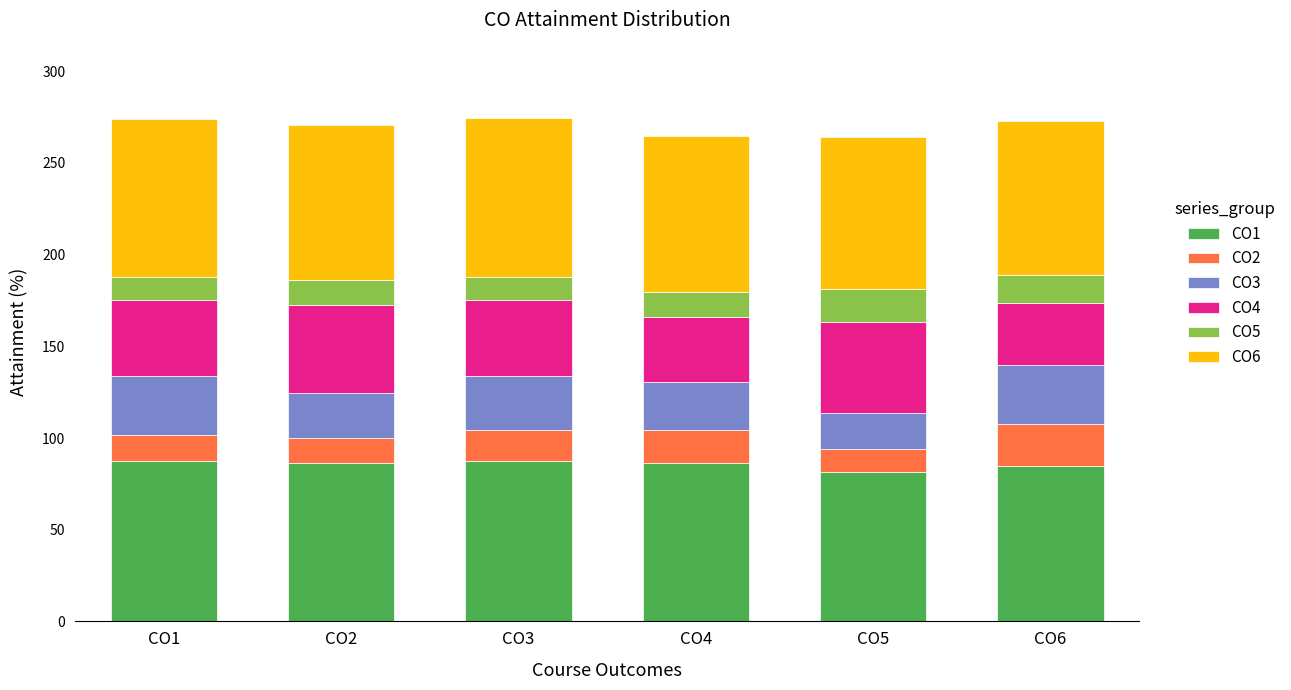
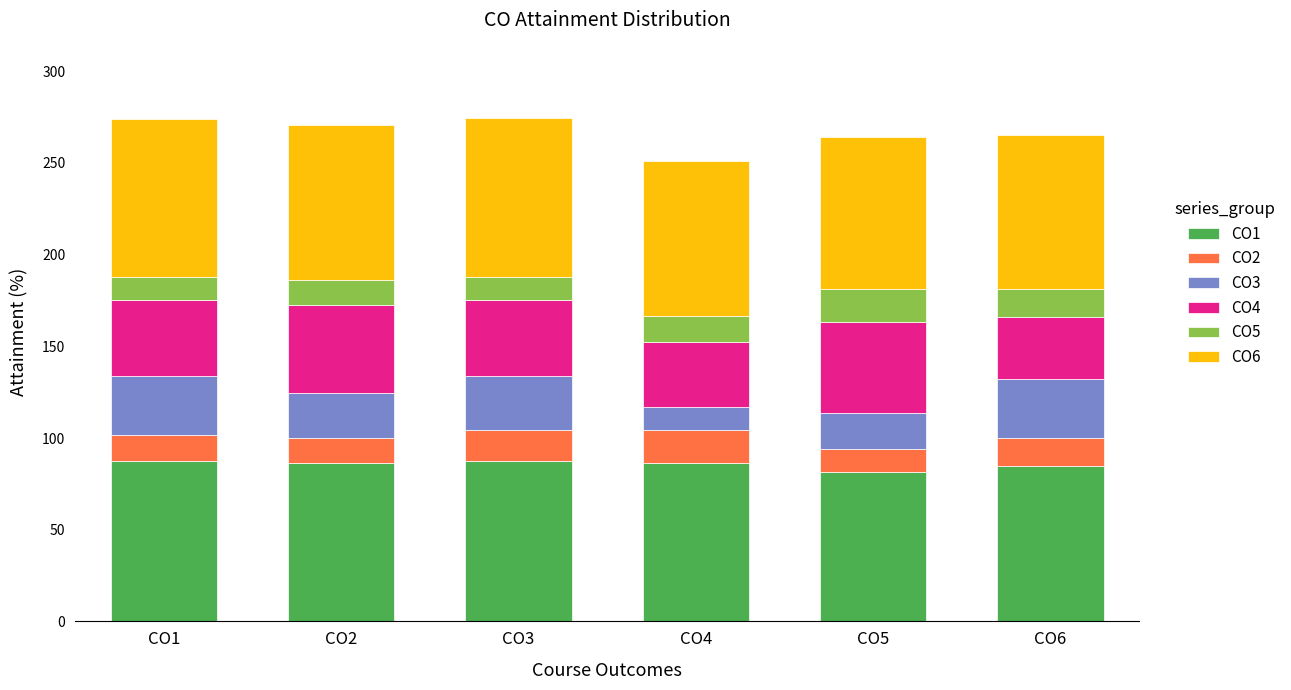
  {
    "CO1": {
      "CO1": 88,
      "CO2": 86,
      "CO3": 88,
      "CO4": 86,
      "CO5": 82,
      "CO6": 85
    },
    "CO2": {
      "CO1": 14,
      "CO2": 14,
      "CO3": 17,
      "CO4": 18,
      "CO5": 12,
-     "CO6": 23
+     "CO6": 15
    },
    "CO3": {
      "CO1": 32,
      "CO2": 25,
      "CO3": 29,
-     "CO4": 26,
+     "CO4": 13,
      "CO5": 20,
      "CO6": 32
    },
    "CO4": {
      "CO1": 42,
      "CO2": 48,
      "CO3": 42,
      "CO4": 35,
      "CO5": 49,
      "CO6": 34
    },
    "CO5": {
      "CO1": 12,
      "CO2": 14,
      "CO3": 12,
      "CO4": 14,
      "CO5": 18,
      "CO6": 15
    },
    "CO6": {
      "CO1": 86,
      "CO2": 84,
      "CO3": 87,
      "CO4": 85,
      "CO5": 82,
      "CO6": 83
    }
  }
